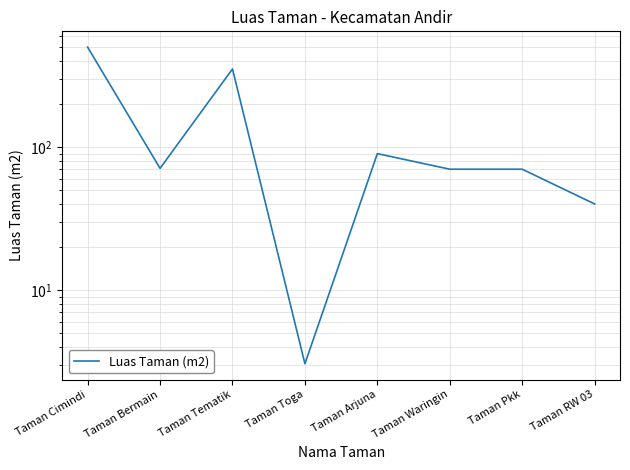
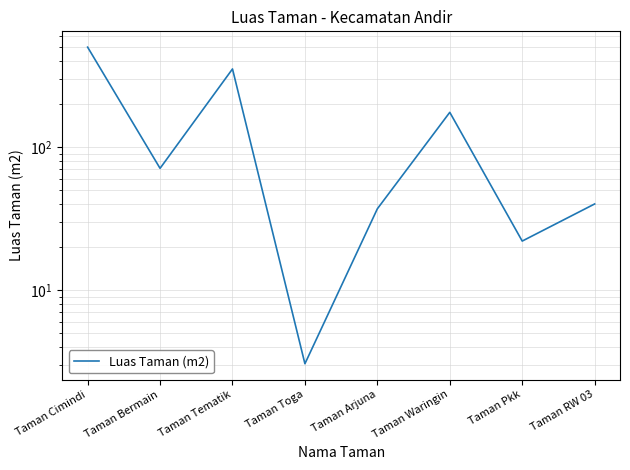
  {
    "Taman Cimindi": 500,
    "Taman Bermain": 70,
    "Taman Tematik": 350,
    "Taman Toga": 3,
-   "Taman Arjuna": 90,
-   "Taman Waringin": 70,
-   "Taman Pkk": 70,
+   "Taman Arjuna": 37,
+   "Taman Waringin": 180,
+   "Taman Pkk": 22,
    "Taman RW 03": 40
  }
